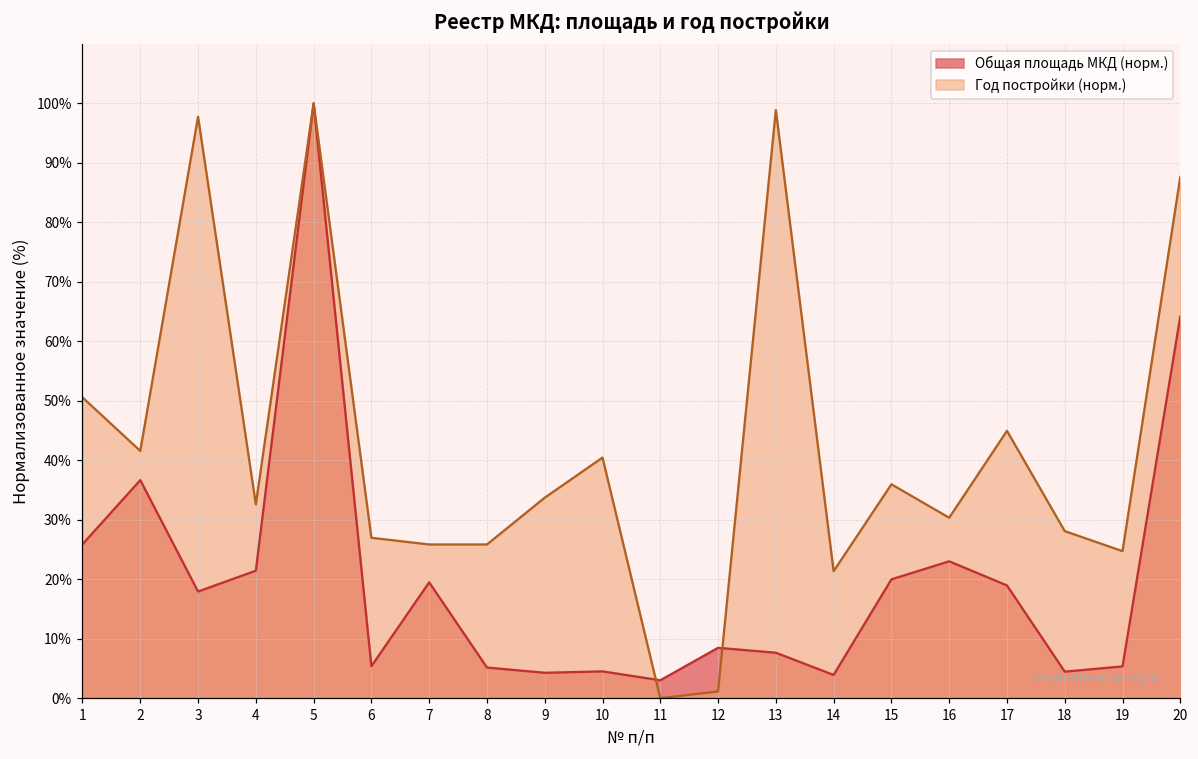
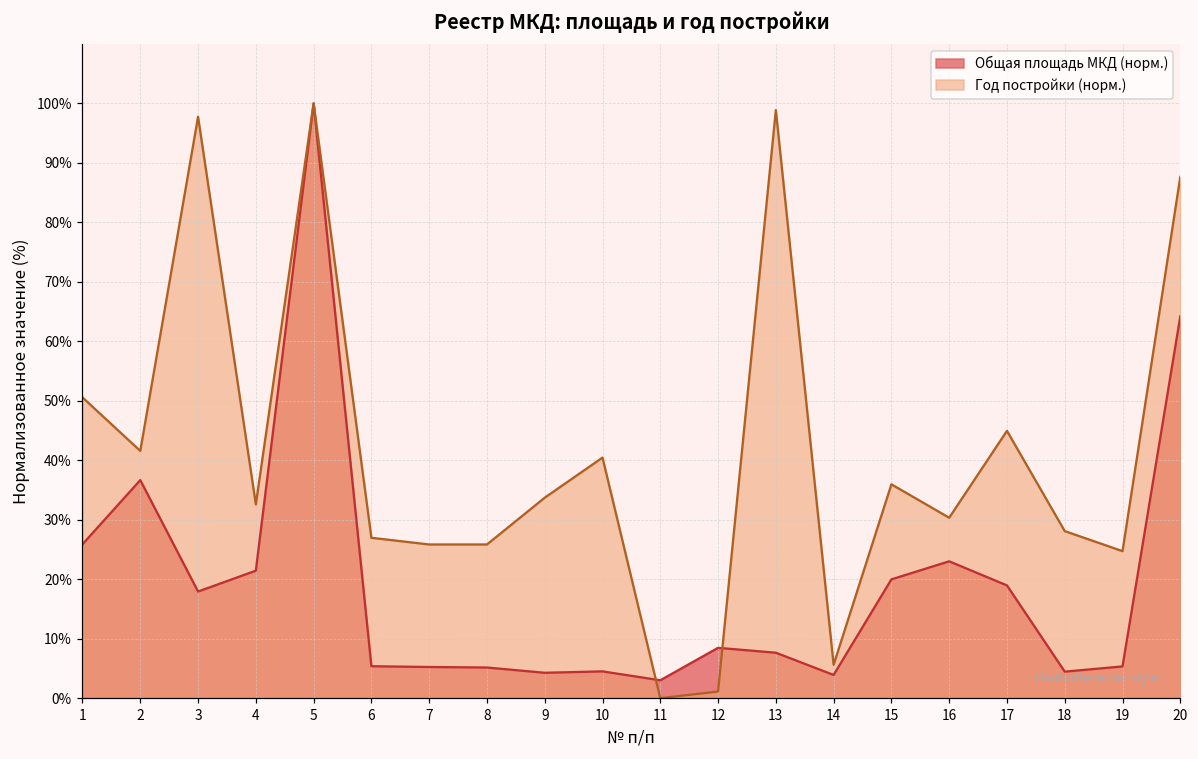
  {
    "Общая площадь МКД (норм.)": {
      "1": "26%",
      "2": "37%",
      "3": "18%",
      "4": "21%",
      "6": "5%",
-     "7": "19%",
+     "7": "5%",
      "8": "5%",
      "9": "4%",
      "10": "5%",
      "11": "3%",
      "12": "8%",
      "13": "8%",
      "14": "4%",
      "15": "20%",
      "16": "23%",
      "17": "19%",
      "18": "4%",
      "19": "5%",
      "20": "64%"
    },
    "Год постройки (норм.)": {
      "1": "51%",
      "2": "42%",
      "3": "98%",
      "4": "33%",
      "6": "27%",
      "7": "26%",
      "8": "26%",
      "9": "34%",
      "10": "40%",
      "11": "0%",
      "12": "1%",
      "13": "99%",
-     "14": "21%",
+     "14": "6%",
      "15": "36%",
      "16": "30%",
      "17": "45%",
      "18": "28%",
      "19": "25%",
      "20": "88%"
    }
  }
